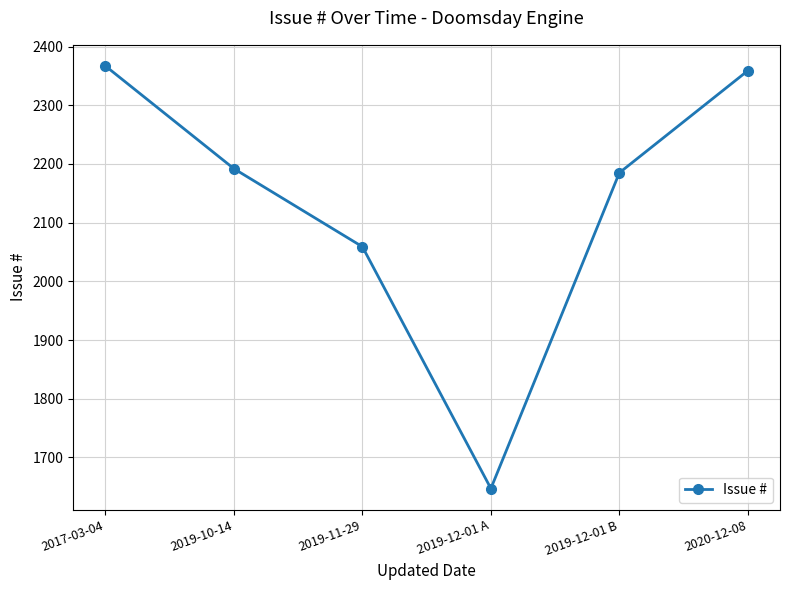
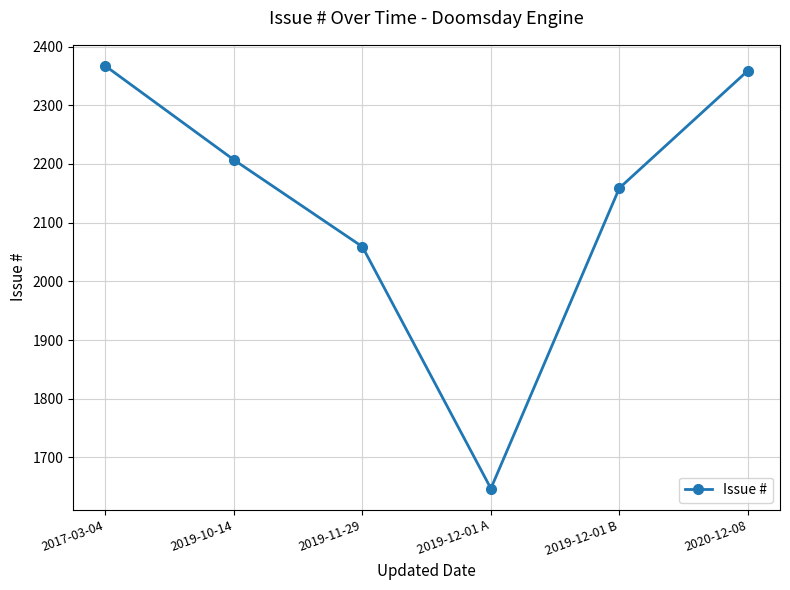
  {
    "2017-03-04": 2370,
-   "2019-10-14": 2190,
+   "2019-10-14": 2210,
    "2019-11-29": 2060,
    "2019-12-01 A": 1650,
-   "2019-12-01 B": 2190,
+   "2019-12-01 B": 2160,
    "2020-12-08": 2360
  }
